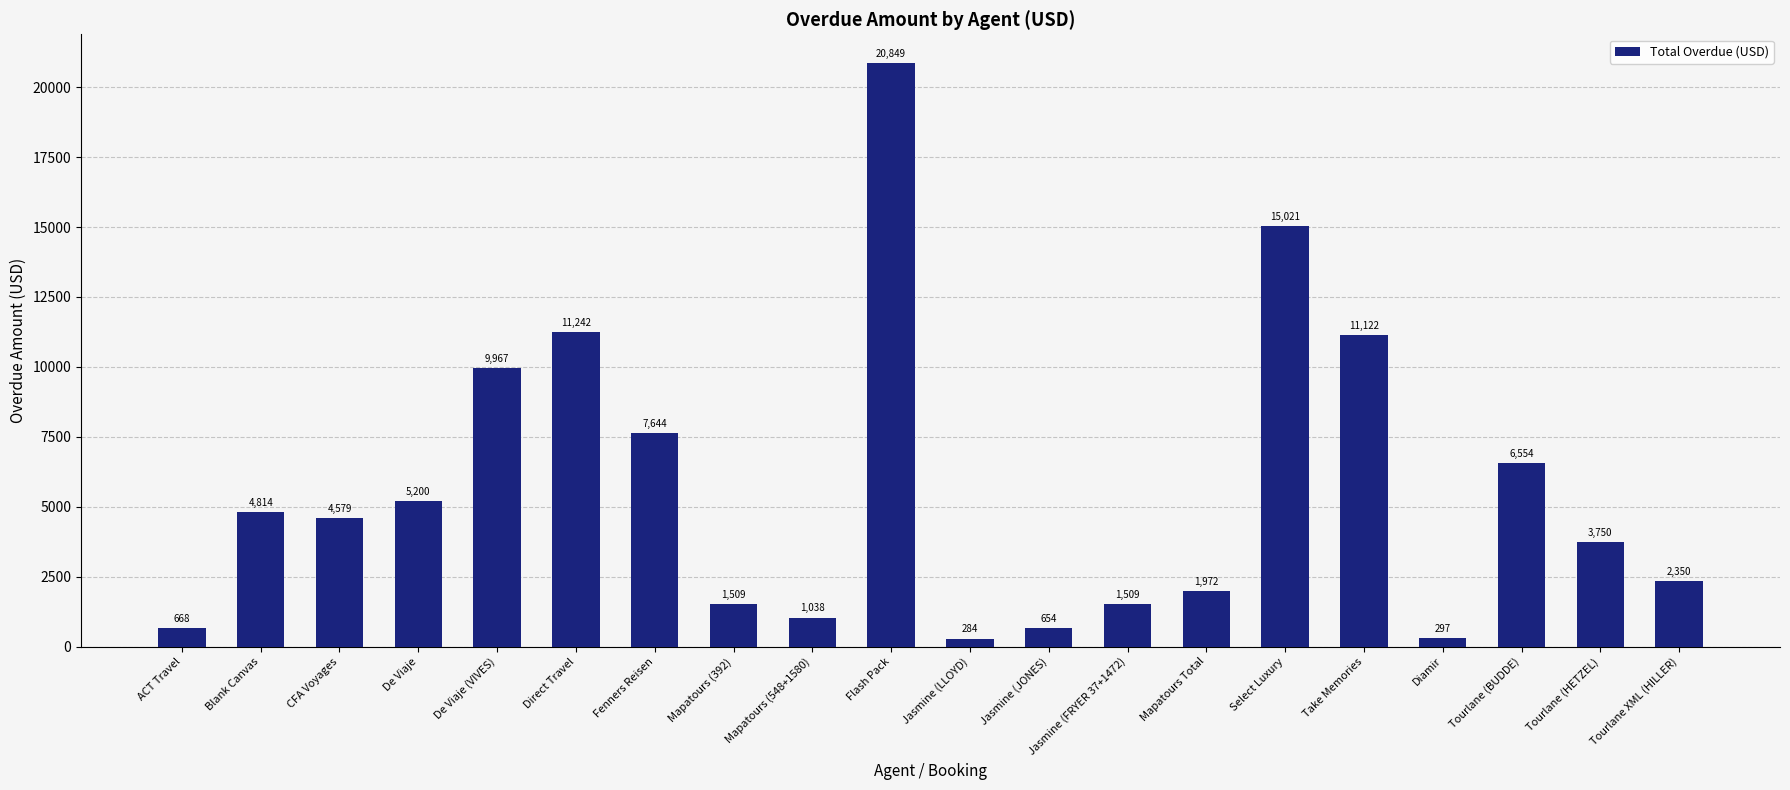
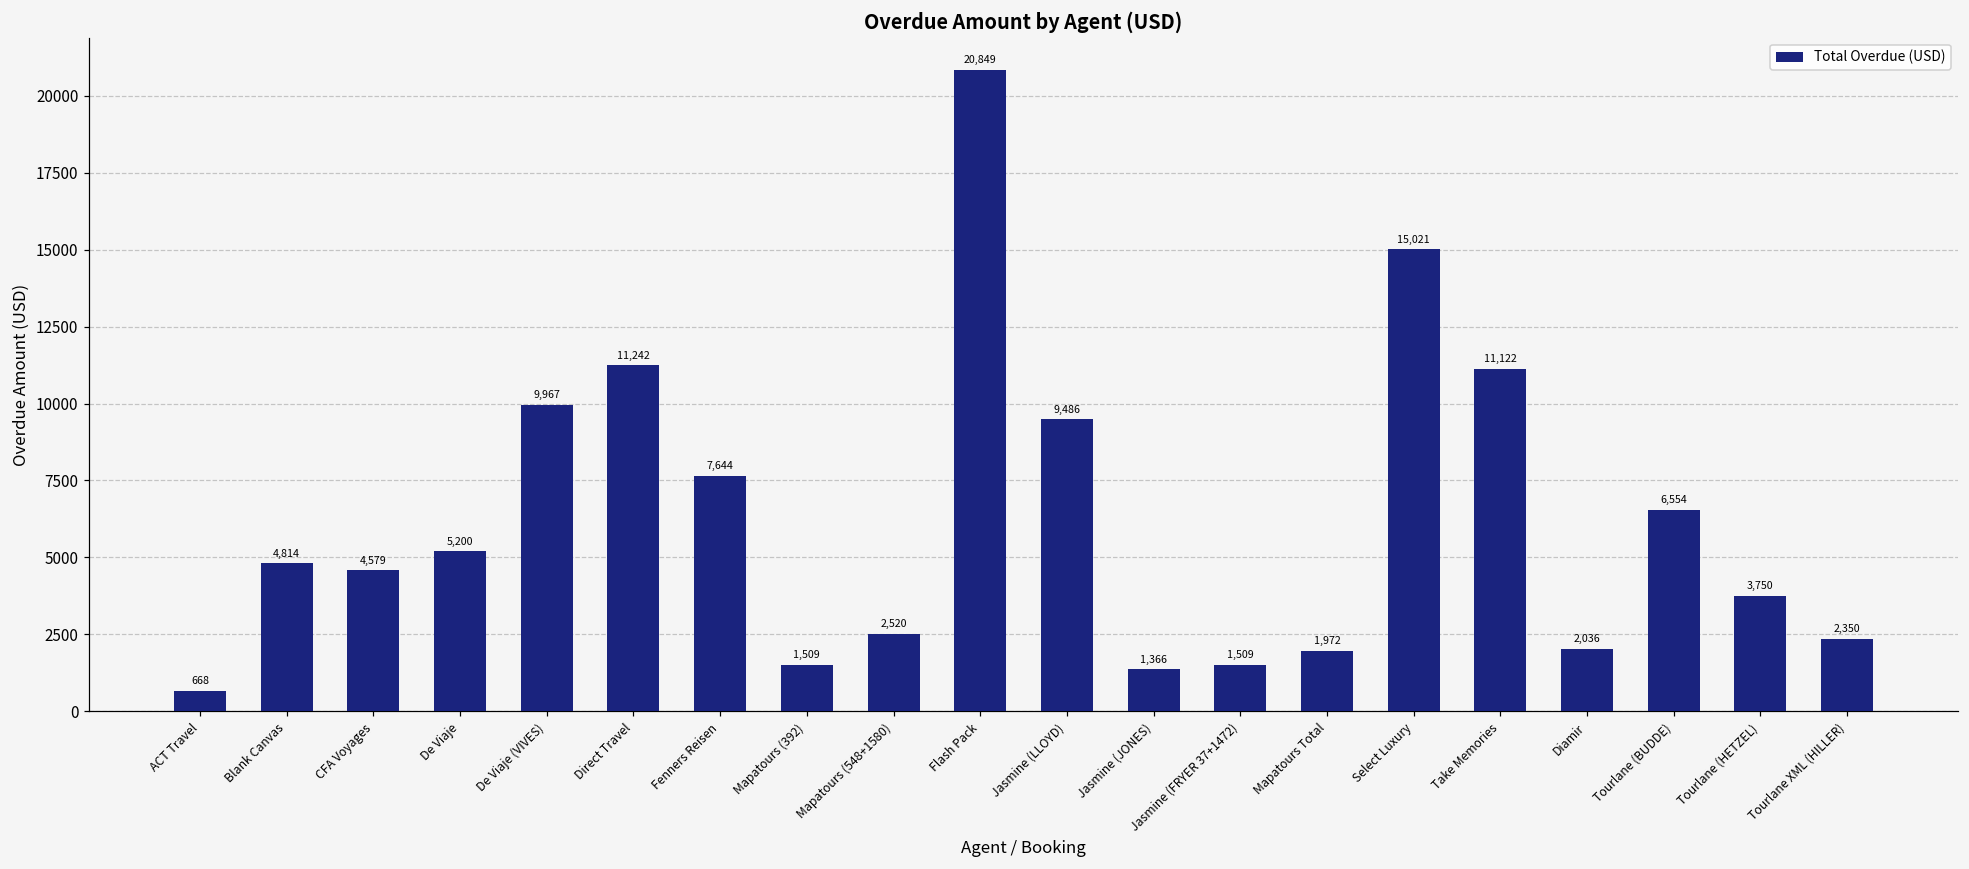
  {
    "ACT Travel": "668",
    "Blank Canvas": "4,814",
    "CFA Voyages": "4,579",
    "De Viaje": "5,200",
    "De Viaje (VIVES)": "9,967",
    "Direct Travel": "11,242",
    "Fenners Reisen": "7,644",
    "Mapatours (392)": "1,509",
-   "Mapatours (548+1580)": "1,038",
+   "Mapatours (548+1580)": "2,520",
    "Flash Pack": "20,849",
-   "Jasmine (LLOYD)": "284",
-   "Jasmine (JONES)": "654",
+   "Jasmine (LLOYD)": "9,486",
+   "Jasmine (JONES)": "1,366",
    "Jasmine (FRYER 37+1472)": "1,509",
    "Mapatours Total": "1,972",
    "Select Luxury": "15,021",
    "Take Memories": "11,122",
-   "Diamir": "297",
+   "Diamir": "2,036",
    "Tourlane (BUDDE)": "6,554",
    "Tourlane (HETZEL)": "3,750",
    "Tourlane XML (HILLER)": "2,350"
  }
